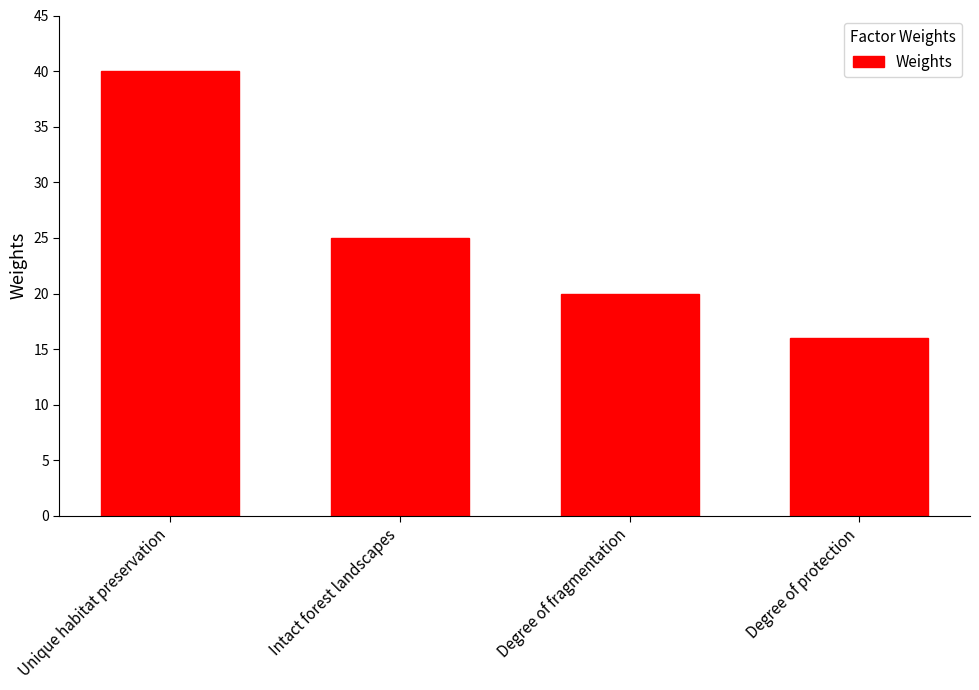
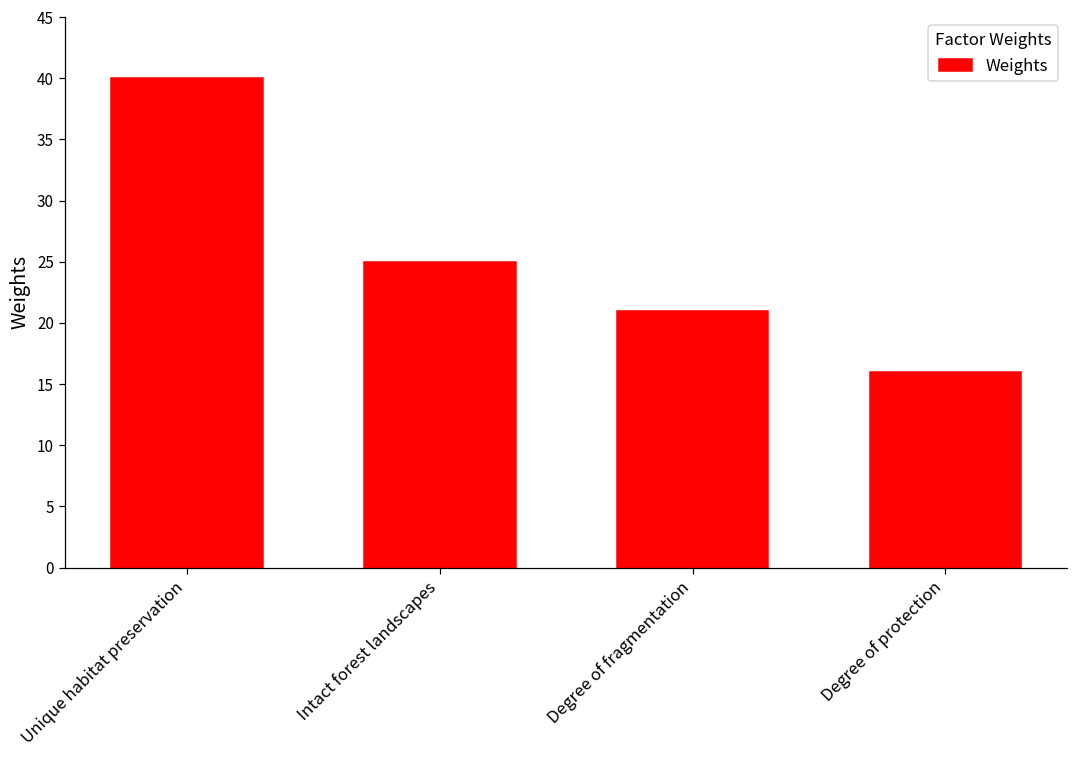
  {
    "Unique habitat preservation": 40,
    "Intact forest landscapes": 25,
-   "Degree of fragmentation": 20,
+   "Degree of fragmentation": 21,
    "Degree of protection": 16
  }
